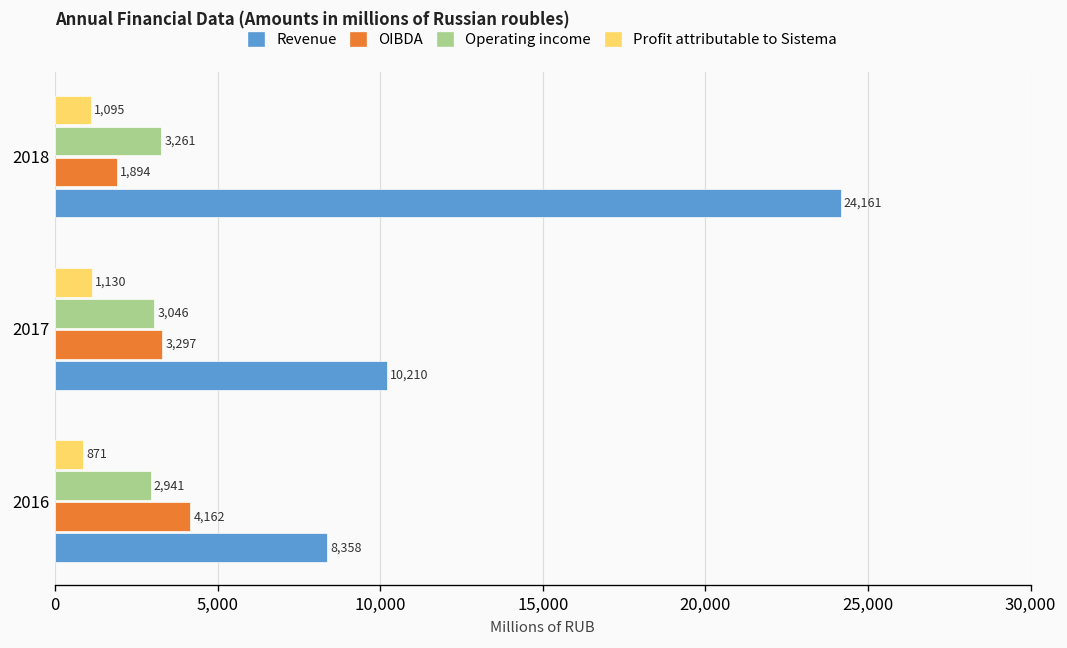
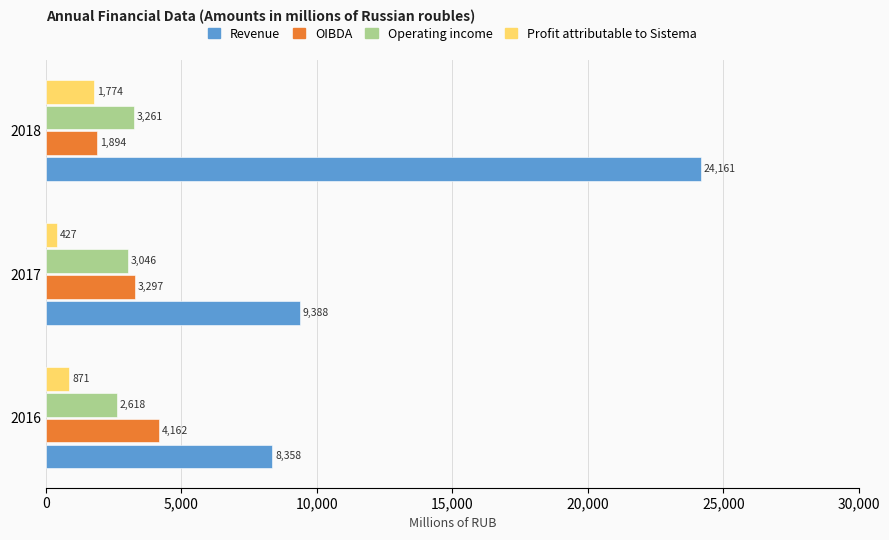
  {
    "Revenue": {
      "2018": "24,161",
-     "2017": "10,210",
+     "2017": "9,388",
      "2016": "8,358"
    },
    "OIBDA": {
      "2018": "1,894",
      "2017": "3,297",
      "2016": "4,162"
    },
    "Operating income": {
      "2018": "3,261",
      "2017": "3,046",
-     "2016": "2,941"
+     "2016": "2,618"
    },
    "Profit attributable to Sistema": {
-     "2018": "1,095",
-     "2017": "1,130",
+     "2018": "1,774",
+     "2017": "427",
      "2016": "871"
    }
  }
